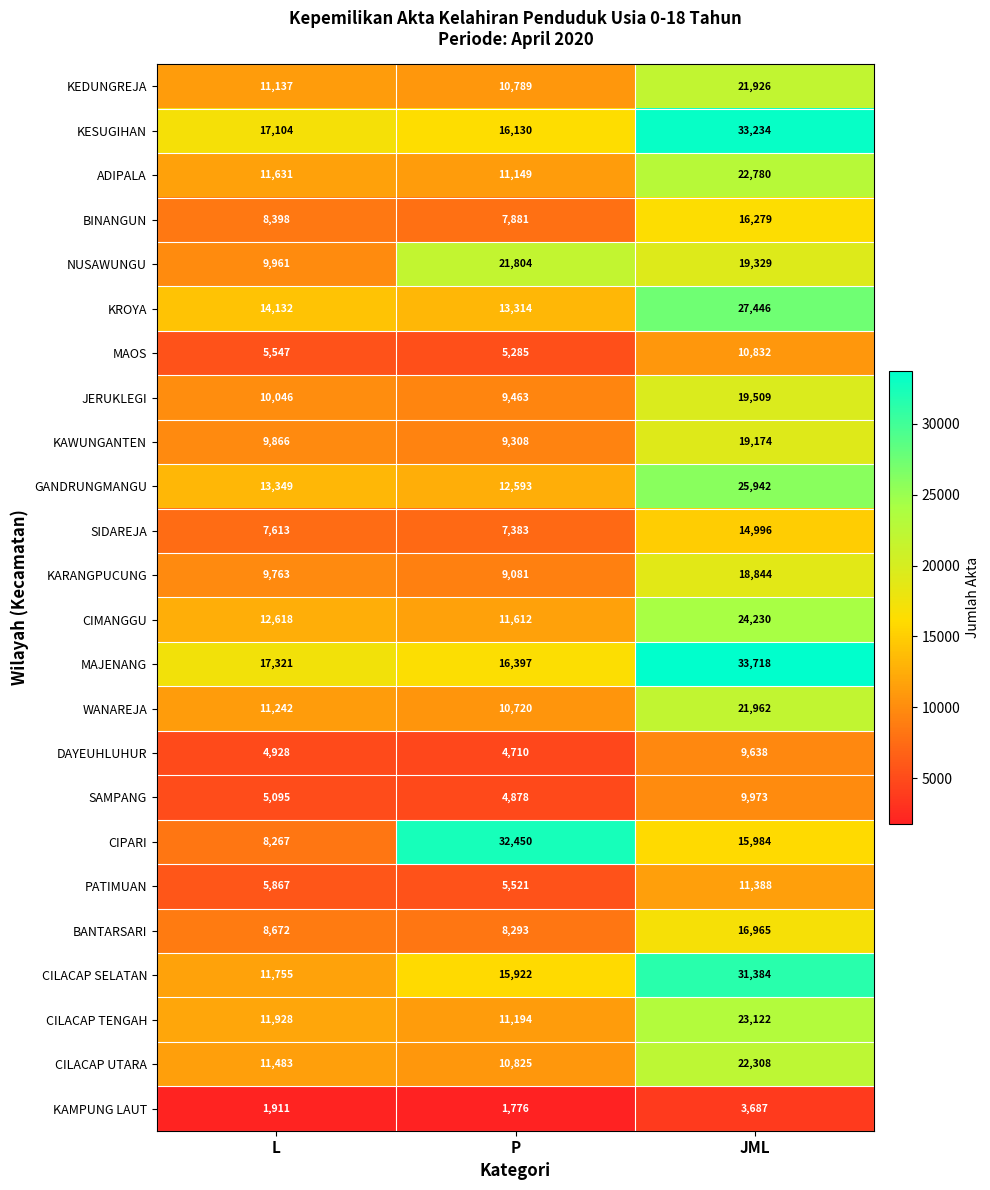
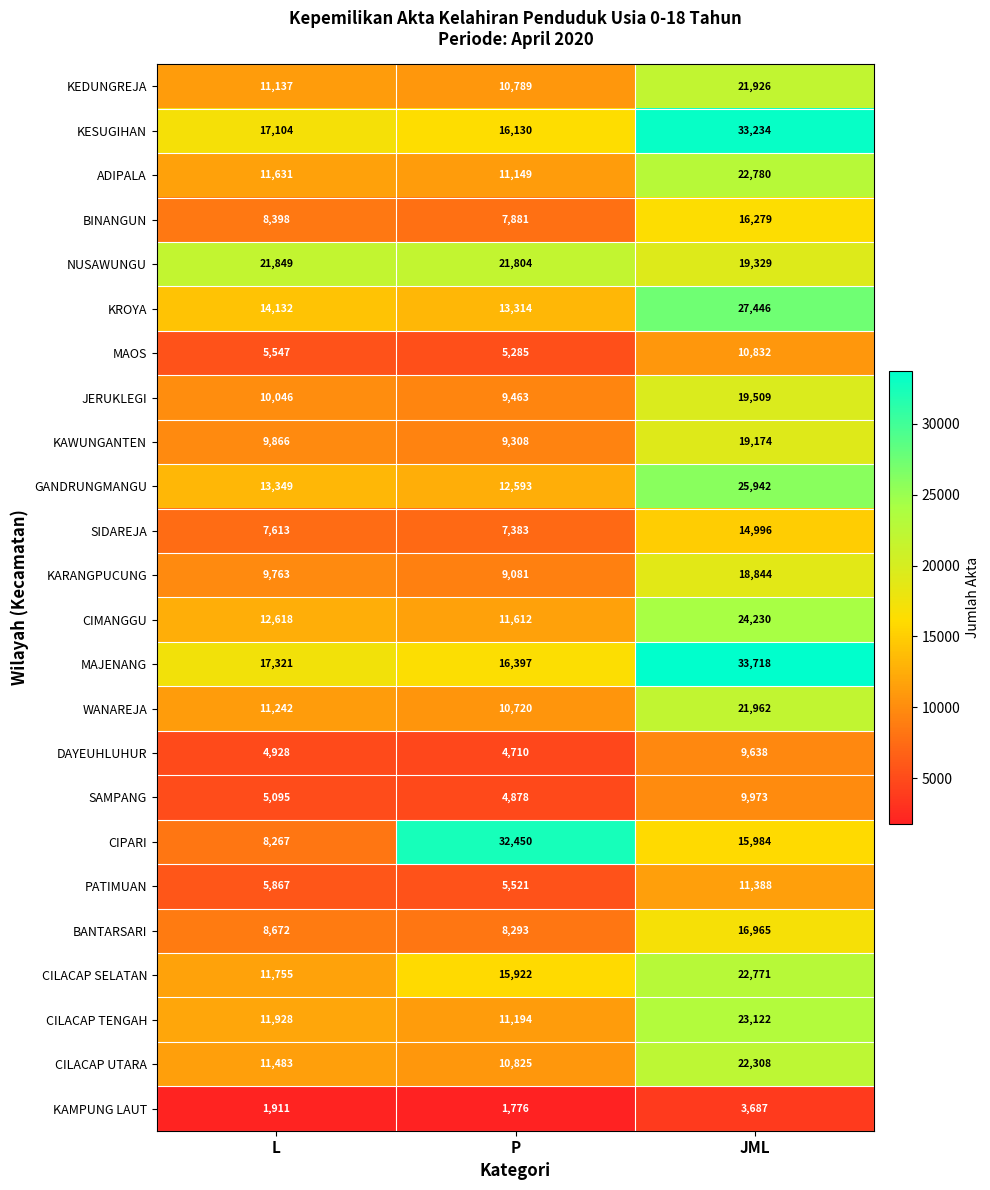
  {
    "KEDUNGREJA": {
      "L": "11,137",
      "P": "10,789",
      "JML": "21,926"
    },
    "KESUGIHAN": {
      "L": "17,104",
      "P": "16,130",
      "JML": "33,234"
    },
    "ADIPALA": {
      "L": "11,631",
      "P": "11,149",
      "JML": "22,780"
    },
    "BINANGUN": {
      "L": "8,398",
      "P": "7,881",
      "JML": "16,279"
    },
    "NUSAWUNGU": {
-     "L": "9,961",
+     "L": "21,849",
      "P": "21,804",
      "JML": "19,329"
    },
    "KROYA": {
      "L": "14,132",
      "P": "13,314",
      "JML": "27,446"
    },
    "MAOS": {
      "L": "5,547",
      "P": "5,285",
      "JML": "10,832"
    },
    "JERUKLEGI": {
      "L": "10,046",
      "P": "9,463",
      "JML": "19,509"
    },
    "KAWUNGANTEN": {
      "L": "9,866",
      "P": "9,308",
      "JML": "19,174"
    },
    "GANDRUNGMANGU": {
      "L": "13,349",
      "P": "12,593",
      "JML": "25,942"
    },
    "SIDAREJA": {
      "L": "7,613",
      "P": "7,383",
      "JML": "14,996"
    },
    "KARANGPUCUNG": {
      "L": "9,763",
      "P": "9,081",
      "JML": "18,844"
    },
    "CIMANGGU": {
      "L": "12,618",
      "P": "11,612",
      "JML": "24,230"
    },
    "MAJENANG": {
      "L": "17,321",
      "P": "16,397",
      "JML": "33,718"
    },
    "WANAREJA": {
      "L": "11,242",
      "P": "10,720",
      "JML": "21,962"
    },
    "DAYEUHLUHUR": {
      "L": "4,928",
      "P": "4,710",
      "JML": "9,638"
    },
    "SAMPANG": {
      "L": "5,095",
      "P": "4,878",
      "JML": "9,973"
    },
    "CIPARI": {
      "L": "8,267",
      "P": "32,450",
      "JML": "15,984"
    },
    "PATIMUAN": {
      "L": "5,867",
      "P": "5,521",
      "JML": "11,388"
    },
    "BANTARSARI": {
      "L": "8,672",
      "P": "8,293",
      "JML": "16,965"
    },
    "CILACAP SELATAN": {
      "L": "11,755",
      "P": "15,922",
-     "JML": "31,384"
+     "JML": "22,771"
    },
    "CILACAP TENGAH": {
      "L": "11,928",
      "P": "11,194",
      "JML": "23,122"
    },
    "CILACAP UTARA": {
      "L": "11,483",
      "P": "10,825",
      "JML": "22,308"
    },
    "KAMPUNG LAUT": {
      "L": "1,911",
      "P": "1,776",
      "JML": "3,687"
    }
  }
